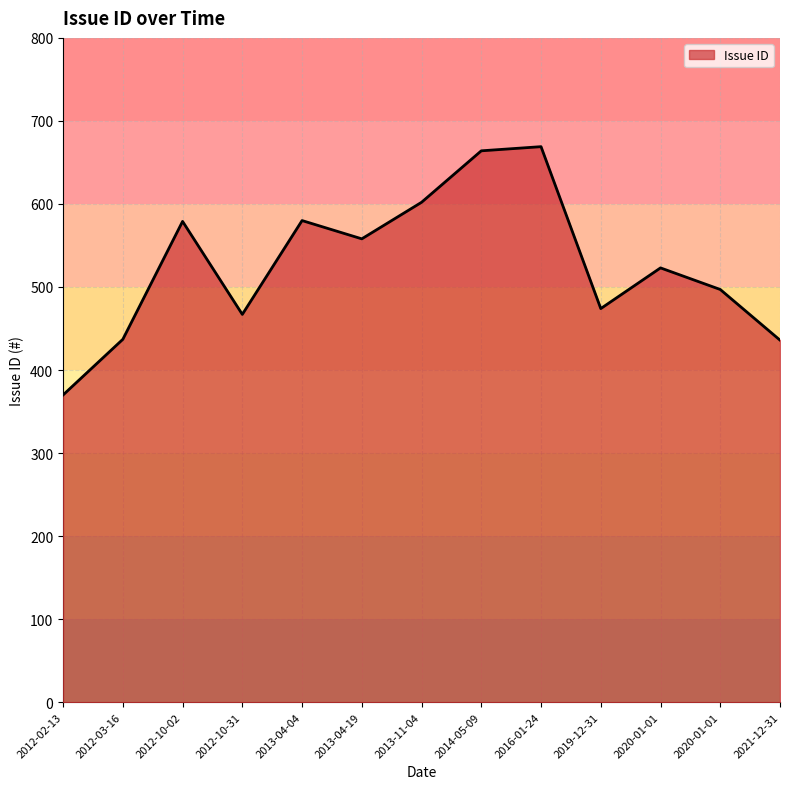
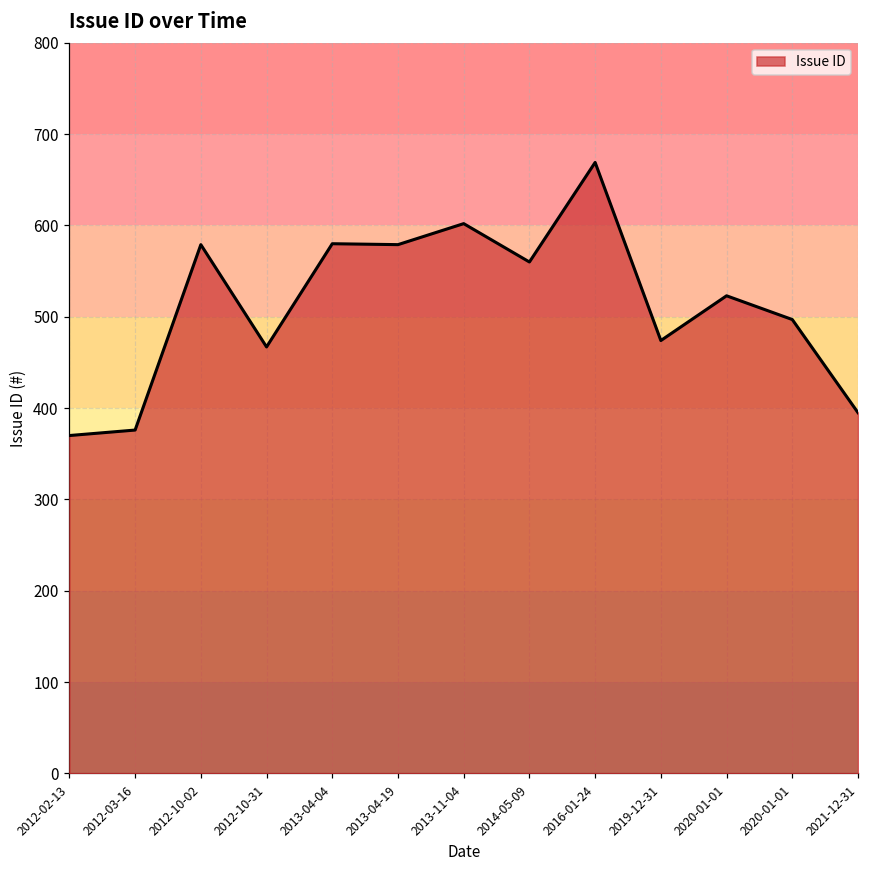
  {
    "2012-02-13": 370,
-   "2012-03-16": 440,
+   "2012-03-16": 380,
    "2012-10-02": 580,
    "2012-10-31": 470,
    "2013-04-04": 580,
-   "2013-04-19": 560,
+   "2013-04-19": 580,
    "2013-11-04": 600,
-   "2014-05-09": 660,
+   "2014-05-09": 560,
    "2016-01-24": 670,
    "2019-12-31": 470,
-   "2021-12-31": 440
+   "2021-12-31": 400
  }
